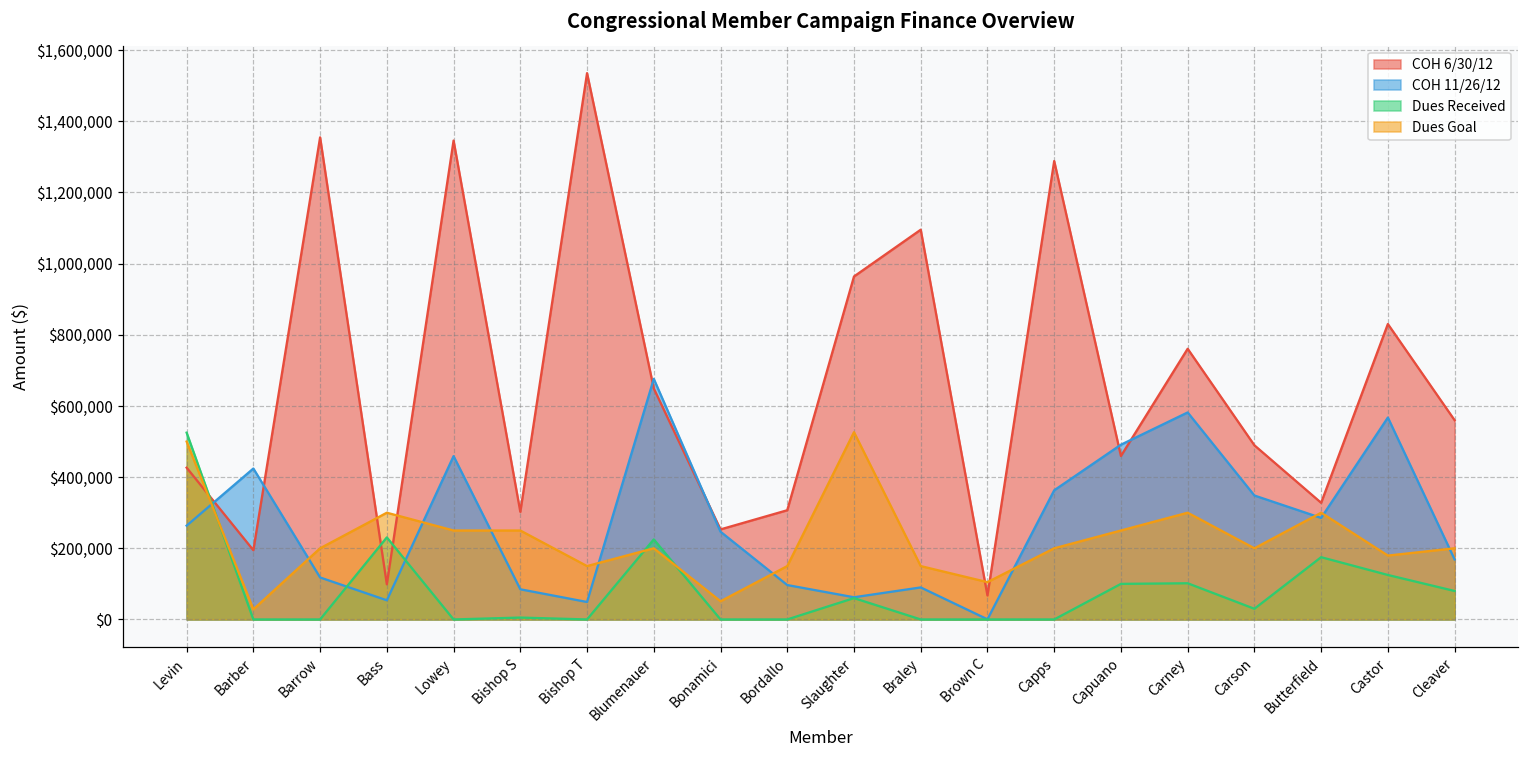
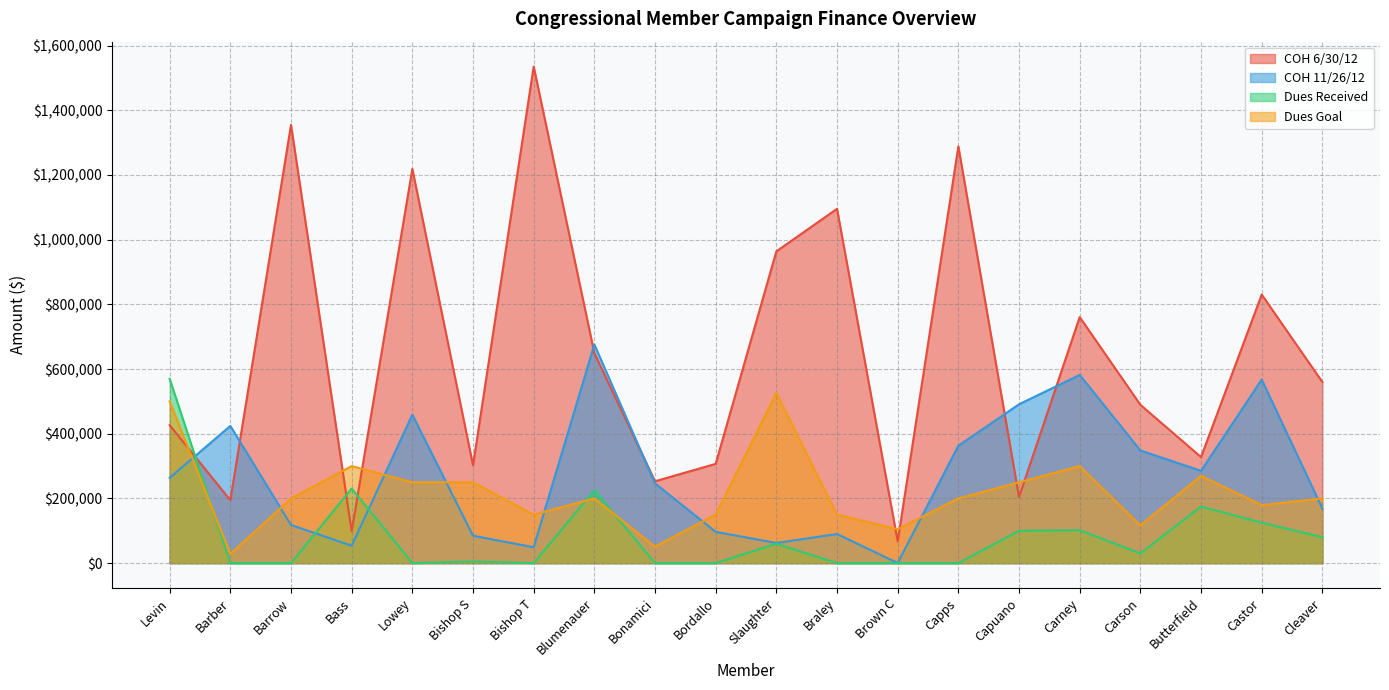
  {
    "COH 6/30/12": {
      "Levin": "$430,000",
      "Barber": "$190,000",
      "Barrow": "$1,350,000",
      "Bass": "$100,000",
-     "Lowey": "$1,350,000",
+     "Lowey": "$1,220,000",
      "Bishop S": "$300,000",
      "Bishop T": "$1,540,000",
      "Blumenauer": "$650,000",
      "Bordallo": "$310,000",
      "Slaughter": "$960,000",
      "Braley": "$1,100,000",
      "Brown C": "$70,000",
      "Capps": "$1,290,000",
-     "Capuano": "$460,000",
+     "Capuano": "$200,000",
      "Carney": "$760,000",
      "Carson": "$490,000",
      "Butterfield": "$330,000",
      "Castor": "$830,000",
      "Cleaver": "$560,000"
    },
    "COH 11/26/12": {
      "Levin": "$260,000",
      "Barber": "$420,000",
      "Barrow": "$120,000",
      "Bass": "$50,000",
      "Lowey": "$460,000",
      "Bishop S": "$80,000",
      "Bishop T": "$50,000",
      "Blumenauer": "$680,000",
      "Bordallo": "$100,000",
      "Braley": "$90,000",
      "Capps": "$360,000",
      "Capuano": "$490,000",
      "Carney": "$580,000",
      "Carson": "$350,000",
      "Butterfield": "$290,000",
      "Castor": "$570,000",
      "Cleaver": "$170,000"
    },
    "Dues Received": {
-     "Levin": "$530,000",
+     "Levin": "$570,000",
      "Barber": "$0",
      "Barrow": "$0",
      "Bass": "$230,000",
      "Lowey": "$0",
      "Bishop S": "$10,000",
      "Bishop T": "$0",
      "Blumenauer": "$230,000",
      "Bonamici": "$0",
      "Bordallo": "$0",
      "Braley": "$0",
      "Capps": "$0",
      "Capuano": "$100,000",
      "Carney": "$100,000",
      "Carson": "$30,000",
      "Butterfield": "$180,000",
      "Castor": "$130,000",
      "Cleaver": "$80,000"
    },
    "Dues Goal": {
      "Levin": "$500,000",
      "Barber": "$30,000",
      "Barrow": "$200,000",
      "Bass": "$300,000",
      "Lowey": "$250,000",
      "Bishop S": "$250,000",
      "Bishop T": "$150,000",
      "Blumenauer": "$200,000",
      "Bonamici": "$50,000",
      "Bordallo": "$150,000",
      "Slaughter": "$530,000",
      "Braley": "$150,000",
      "Brown C": "$100,000",
      "Capps": "$200,000",
      "Capuano": "$250,000",
      "Carney": "$300,000",
-     "Carson": "$200,000",
-     "Butterfield": "$300,000",
+     "Carson": "$120,000",
+     "Butterfield": "$270,000",
      "Castor": "$180,000",
      "Cleaver": "$200,000"
    }
  }
